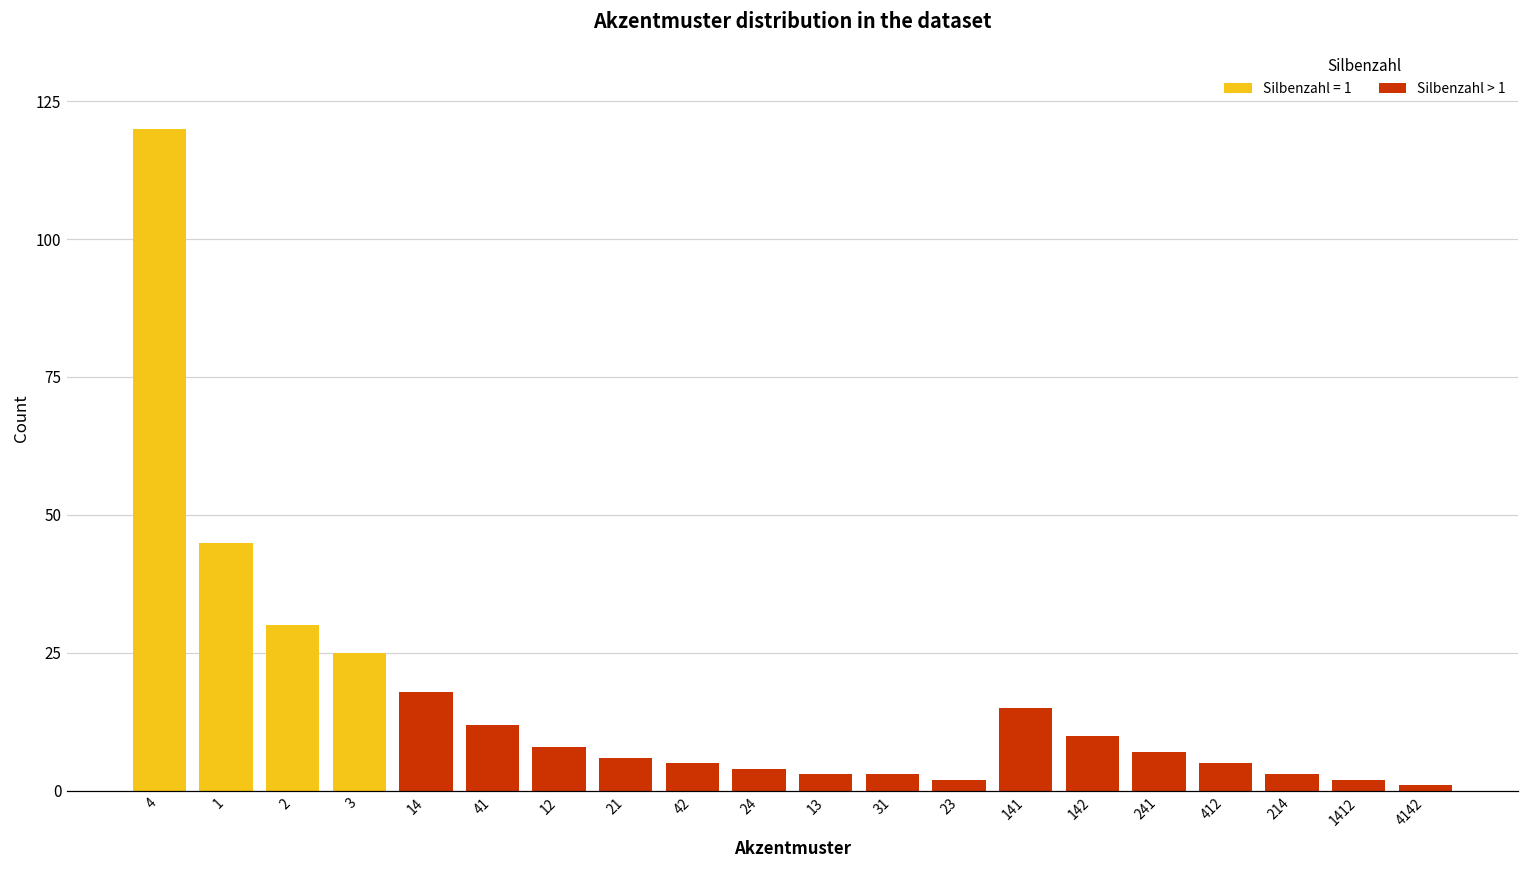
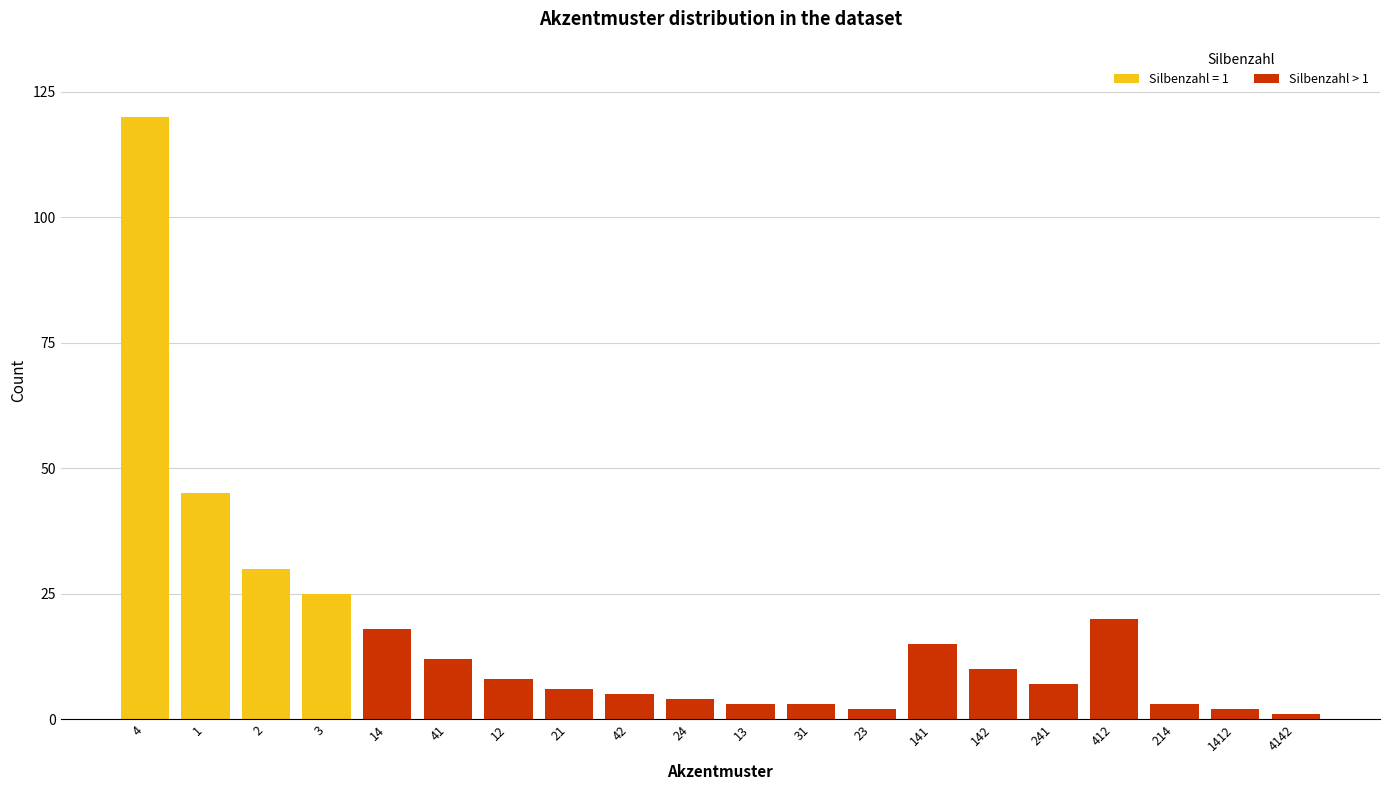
  {
    "Silbenzahl = 1": {
      "4": 120,
      "1": 45,
      "2": 30,
      "3": 25,
      "14": 0,
      "41": 0,
      "12": 0,
      "21": 0,
      "42": 0,
      "24": 0,
      "13": 0,
      "31": 0,
      "23": 0,
      "141": 0,
      "142": 0,
      "241": 0,
      "412": 0,
      "214": 0,
      "1412": 0,
      "4142": 0
    },
    "Silbenzahl > 1": {
-     "412": 5
+     "412": 20
    }
  }
